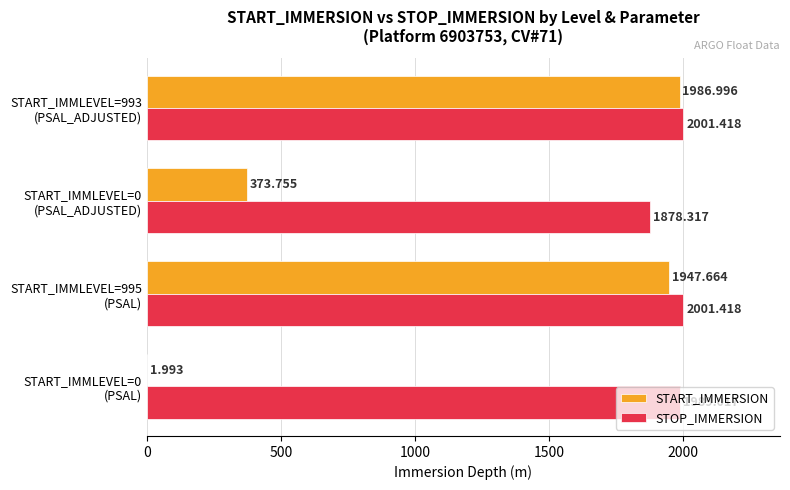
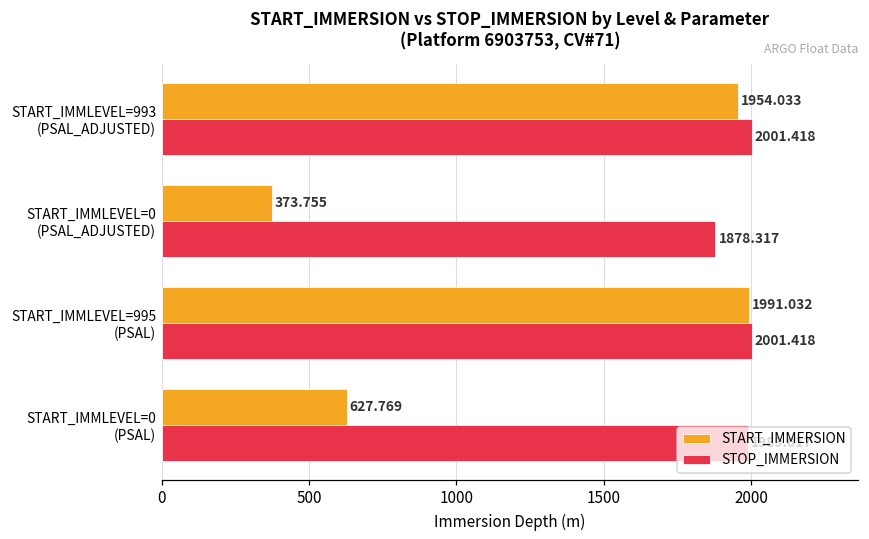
  {
    "START_IMMERSION": {
-     "START_IMMLEVEL=993 (PSAL_ADJUSTED)": 1986.996,
+     "START_IMMLEVEL=993 (PSAL_ADJUSTED)": 1954.033,
      "START_IMMLEVEL=0 (PSAL_ADJUSTED)": 373.755,
-     "START_IMMLEVEL=995 (PSAL)": 1947.664,
-     "START_IMMLEVEL=0 (PSAL)": 1.993
+     "START_IMMLEVEL=995 (PSAL)": 1991.032,
+     "START_IMMLEVEL=0 (PSAL)": 627.769
    },
    "STOP_IMMERSION": {
      "START_IMMLEVEL=993 (PSAL_ADJUSTED)": 2001.418,
      "START_IMMLEVEL=0 (PSAL_ADJUSTED)": 1878.317,
      "START_IMMLEVEL=995 (PSAL)": 2001.418
    }
  }
